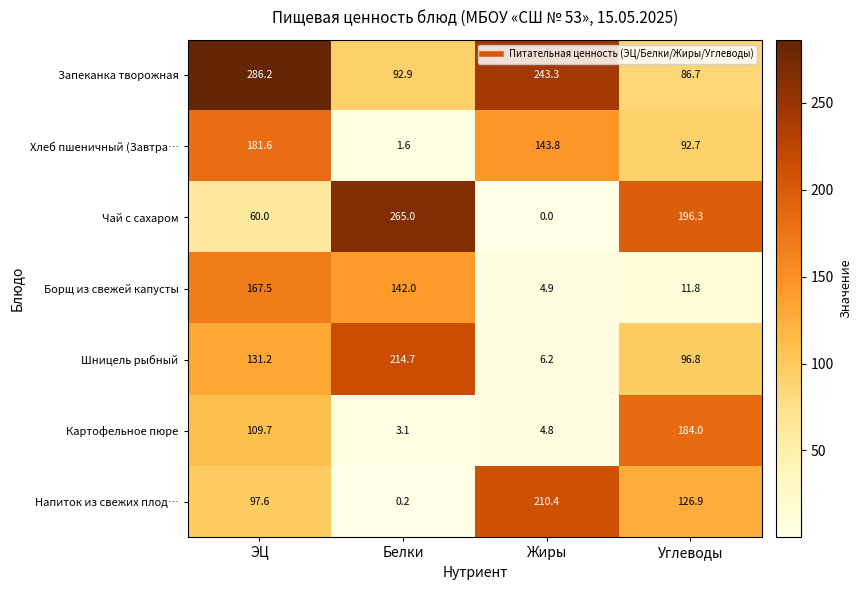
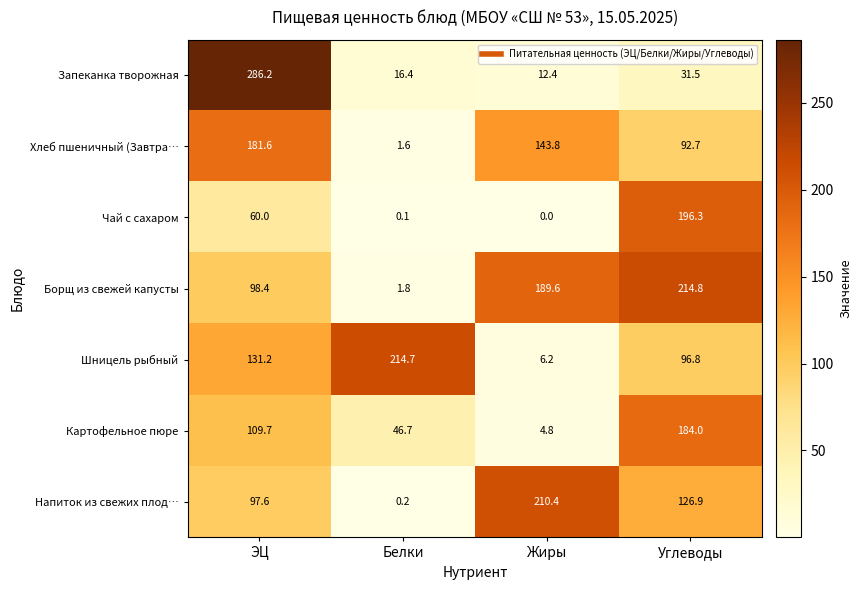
  {
    "Запеканка творожная": {
      "ЭЦ": 286.2,
-     "Белки": 92.9,
-     "Жиры": 243.3,
-     "Углеводы": 86.7
+     "Белки": 16.4,
+     "Жиры": 12.4,
+     "Углеводы": 31.5
    },
    "Хлеб пшеничный (Завтра…": {
      "ЭЦ": 181.6,
      "Белки": 1.6,
      "Жиры": 143.8,
      "Углеводы": 92.7
    },
    "Чай с сахаром": {
      "ЭЦ": 60.0,
-     "Белки": 265.0,
+     "Белки": 0.1,
      "Жиры": 0.0,
      "Углеводы": 196.3
    },
    "Борщ из свежей капусты": {
-     "ЭЦ": 167.5,
-     "Белки": 142.0,
-     "Жиры": 4.9,
-     "Углеводы": 11.8
+     "ЭЦ": 98.4,
+     "Белки": 1.8,
+     "Жиры": 189.6,
+     "Углеводы": 214.8
    },
    "Шницель рыбный": {
      "ЭЦ": 131.2,
      "Белки": 214.7,
      "Жиры": 6.2,
      "Углеводы": 96.8
    },
    "Картофельное пюре": {
      "ЭЦ": 109.7,
-     "Белки": 3.1,
+     "Белки": 46.7,
      "Жиры": 4.8,
      "Углеводы": 184.0
    },
    "Напиток из свежих плод…": {
      "ЭЦ": 97.6,
      "Белки": 0.2,
      "Жиры": 210.4,
      "Углеводы": 126.9
    }
  }
